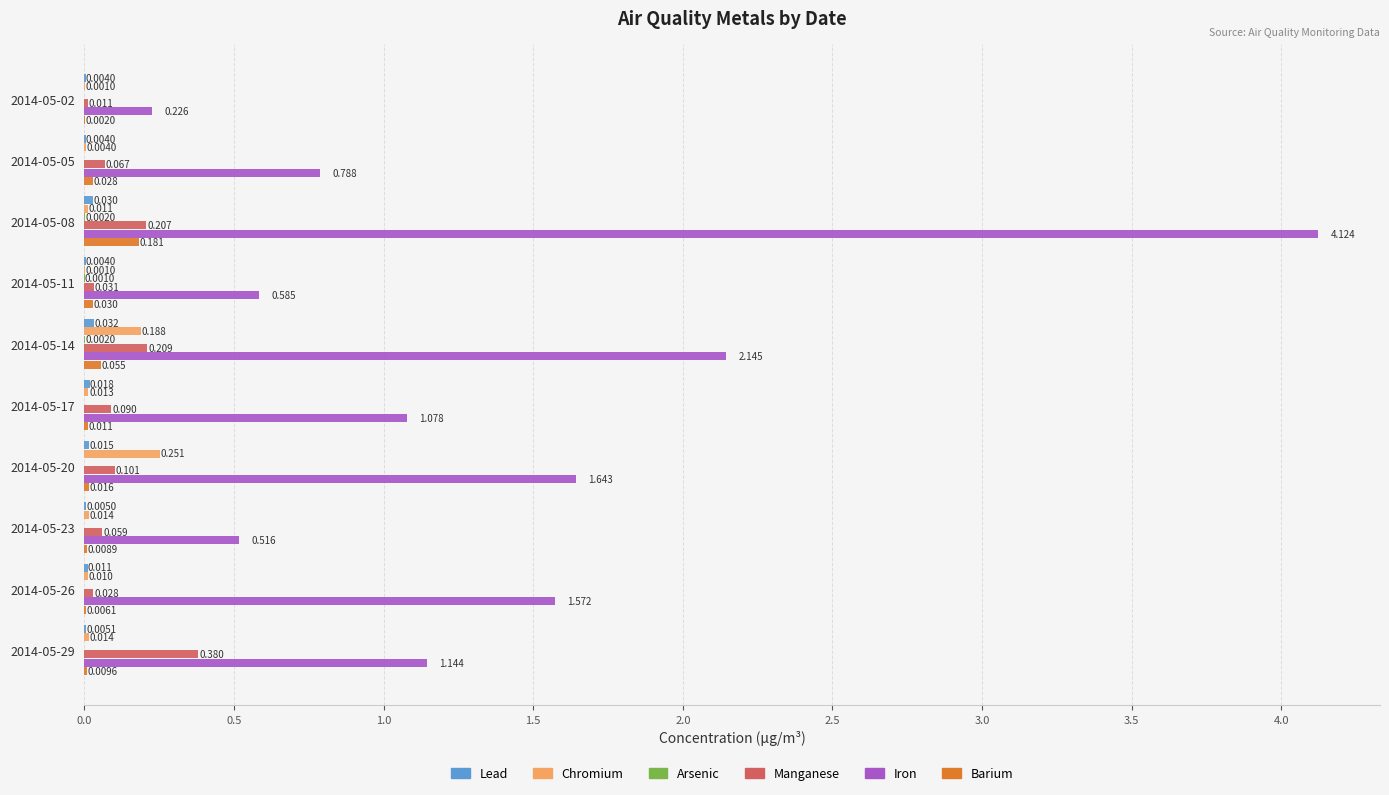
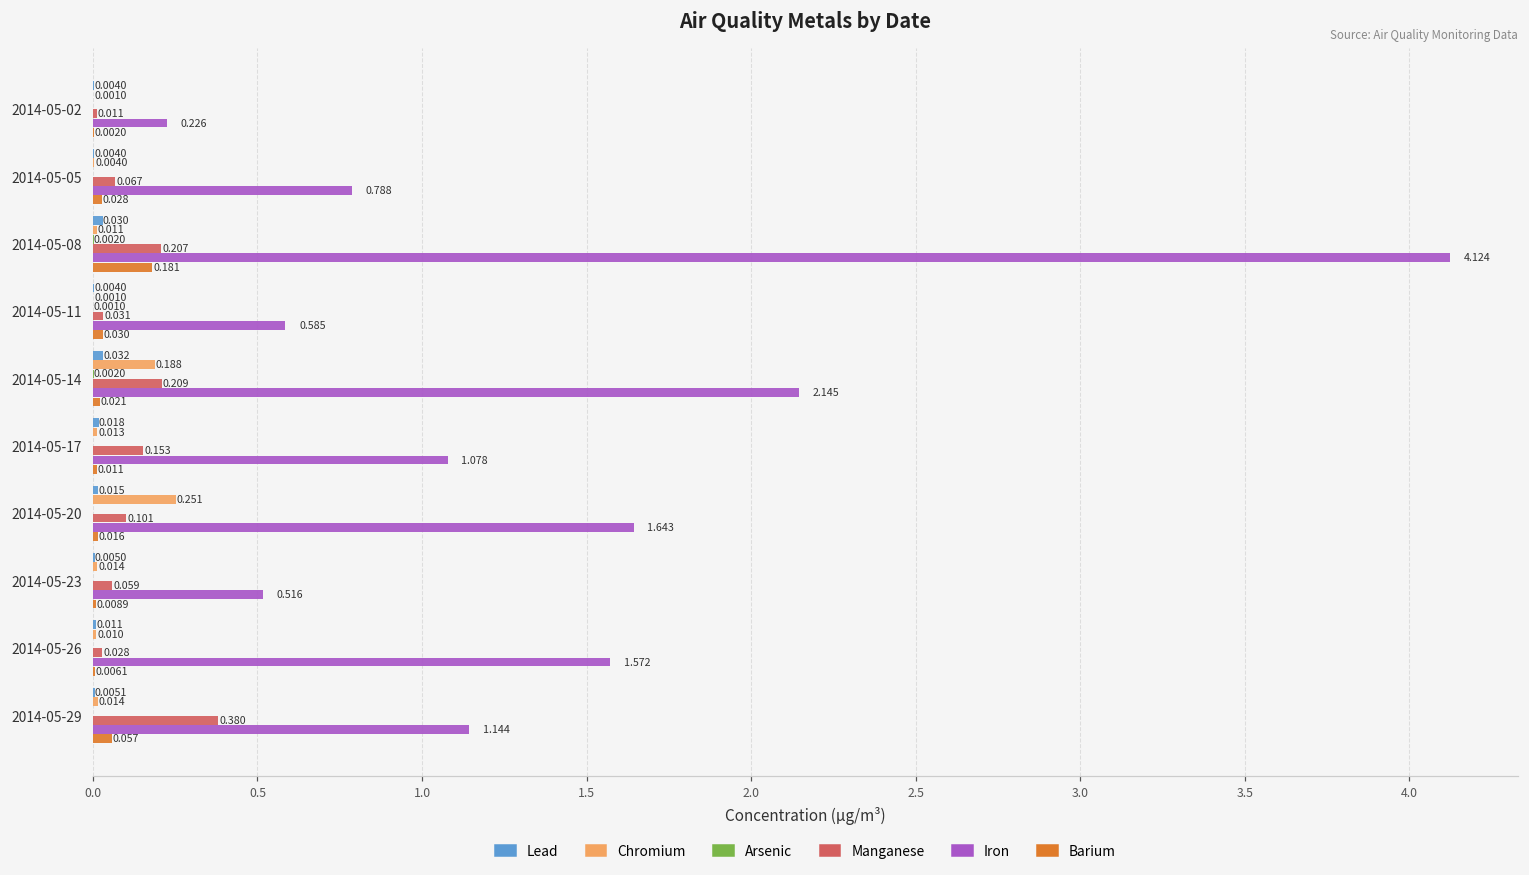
  {
    "Lead": {
      "2014-05-02": 0.0040,
      "2014-05-08": 0.030,
      "2014-05-14": 0.032,
      "2014-05-17": 0.018,
      "2014-05-20": 0.015,
      "2014-05-23": 0.0050,
      "2014-05-26": 0.011,
      "2014-05-29": 0.0051
    },
    "Chromium": {
      "2014-05-02": 0.0010,
      "2014-05-14": 0.188,
      "2014-05-17": 0.013,
      "2014-05-20": 0.251,
      "2014-05-26": 0.010,
      "2014-05-29": 0.014
    },
    "Arsenic": {
      "2014-05-08": 0.0020,
      "2014-05-11": 0.0010,
      "2014-05-14": 0.0020
    },
    "Manganese": {
      "2014-05-02": 0.011,
      "2014-05-05": 0.067,
      "2014-05-08": 0.207,
      "2014-05-11": 0.031,
      "2014-05-14": 0.209,
-     "2014-05-17": 0.090,
+     "2014-05-17": 0.153,
      "2014-05-20": 0.101,
      "2014-05-23": 0.059,
      "2014-05-26": 0.028,
      "2014-05-29": 0.380
    },
    "Iron": {
      "2014-05-02": 0.226,
      "2014-05-05": 0.788,
      "2014-05-08": 4.124,
      "2014-05-11": 0.585,
      "2014-05-14": 2.145,
      "2014-05-17": 1.078,
      "2014-05-20": 1.643,
      "2014-05-23": 0.516,
      "2014-05-26": 1.572,
      "2014-05-29": 1.144
    },
    "Barium": {
      "2014-05-02": 0.0020,
      "2014-05-05": 0.028,
      "2014-05-08": 0.181,
      "2014-05-11": 0.030,
-     "2014-05-14": 0.055,
+     "2014-05-14": 0.021,
      "2014-05-17": 0.011,
      "2014-05-20": 0.016,
      "2014-05-23": 0.0089,
      "2014-05-26": 0.0061,
-     "2014-05-29": 0.0096
+     "2014-05-29": 0.057
    }
  }
